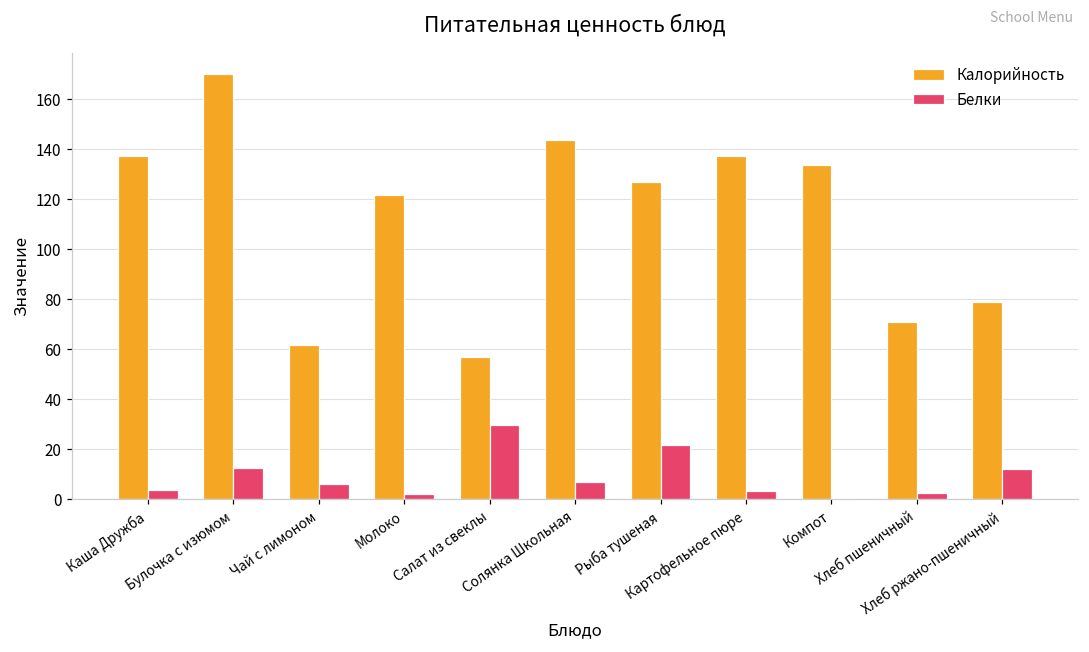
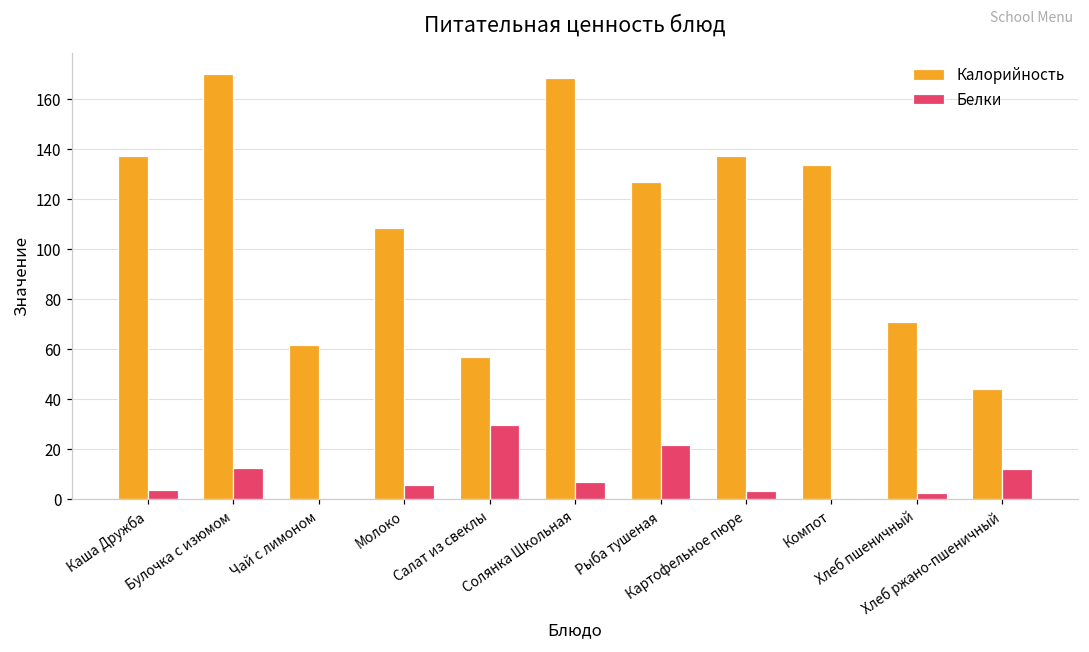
  {
    "Калорийность": {
      "Каша Дружба": 137,
      "Булочка с изюмом": 170,
      "Чай с лимоном": 62,
-     "Молоко": 122,
+     "Молоко": 108,
      "Салат из свеклы": 57,
-     "Солянка Школьная": 144,
+     "Солянка Школьная": 169,
      "Рыба тушеная": 127,
      "Картофельное пюре": 137,
      "Компот": 134,
      "Хлеб пшеничный": 71,
-     "Хлеб ржано-пшеничный": 79
+     "Хлеб ржано-пшеничный": 44
    },
    "Белки": {
      "Каша Дружба": 4,
      "Булочка с изюмом": 12,
-     "Чай с лимоном": 6,
-     "Молоко": 2,
+     "Чай с лимоном": 0,
+     "Молоко": 6,
      "Салат из свеклы": 30,
      "Солянка Школьная": 7,
      "Рыба тушеная": 22,
      "Картофельное пюре": 3,
      "Хлеб пшеничный": 2,
      "Хлеб ржано-пшеничный": 12
    }
  }
